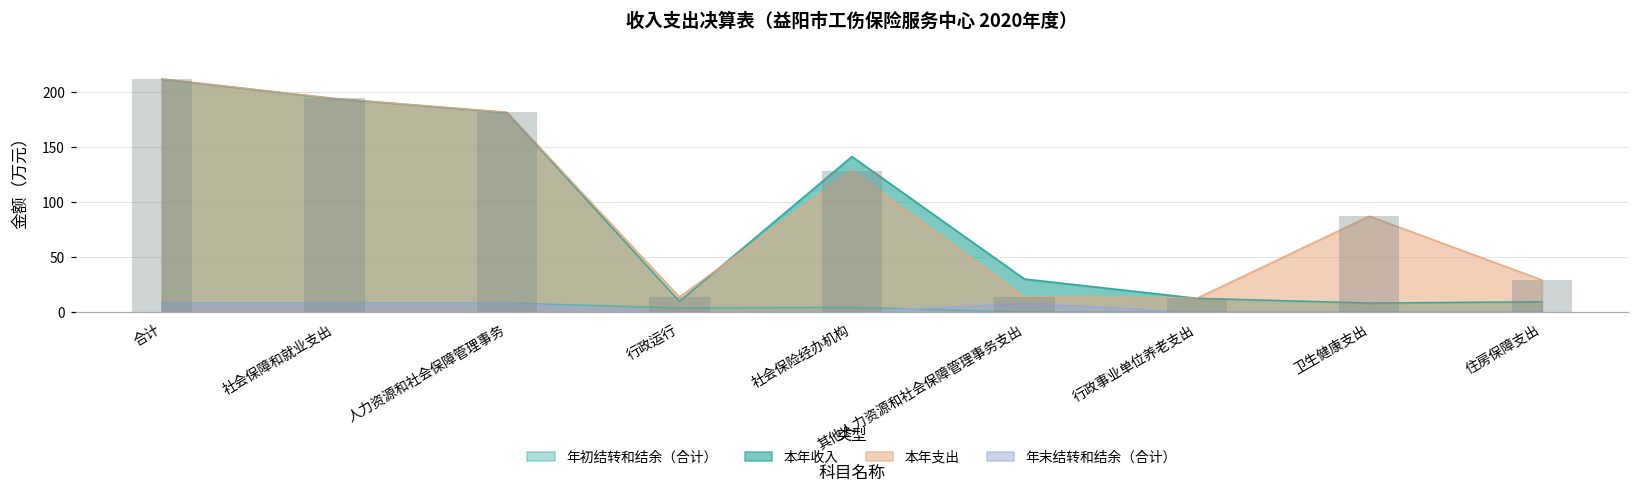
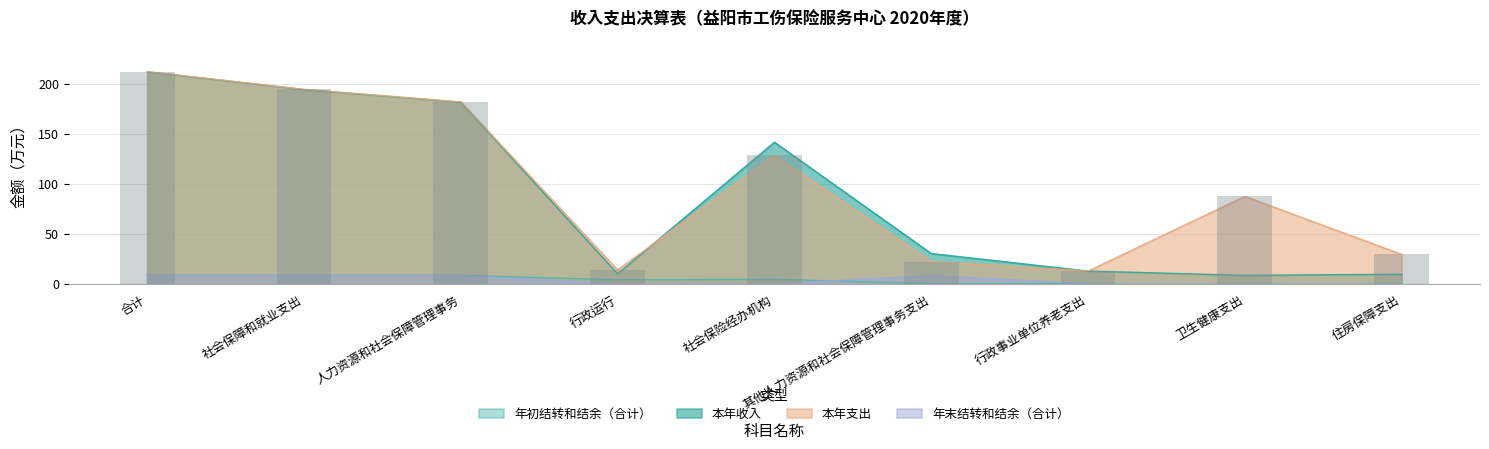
  {
    "本年支出": {
      "合计": 210,
      "社会保障和就业支出": 190,
      "人力资源和社会保障管理事务": 180,
      "行政运行": 10,
      "社会保险经办机构": 130,
-     "其他人力资源和社会保障管理事务支出": 10,
+     "其他人力资源和社会保障管理事务支出": 20,
      "行政事业单位养老支出": 10,
      "卫生健康支出": 90,
      "住房保障支出": 30
    }
  }
